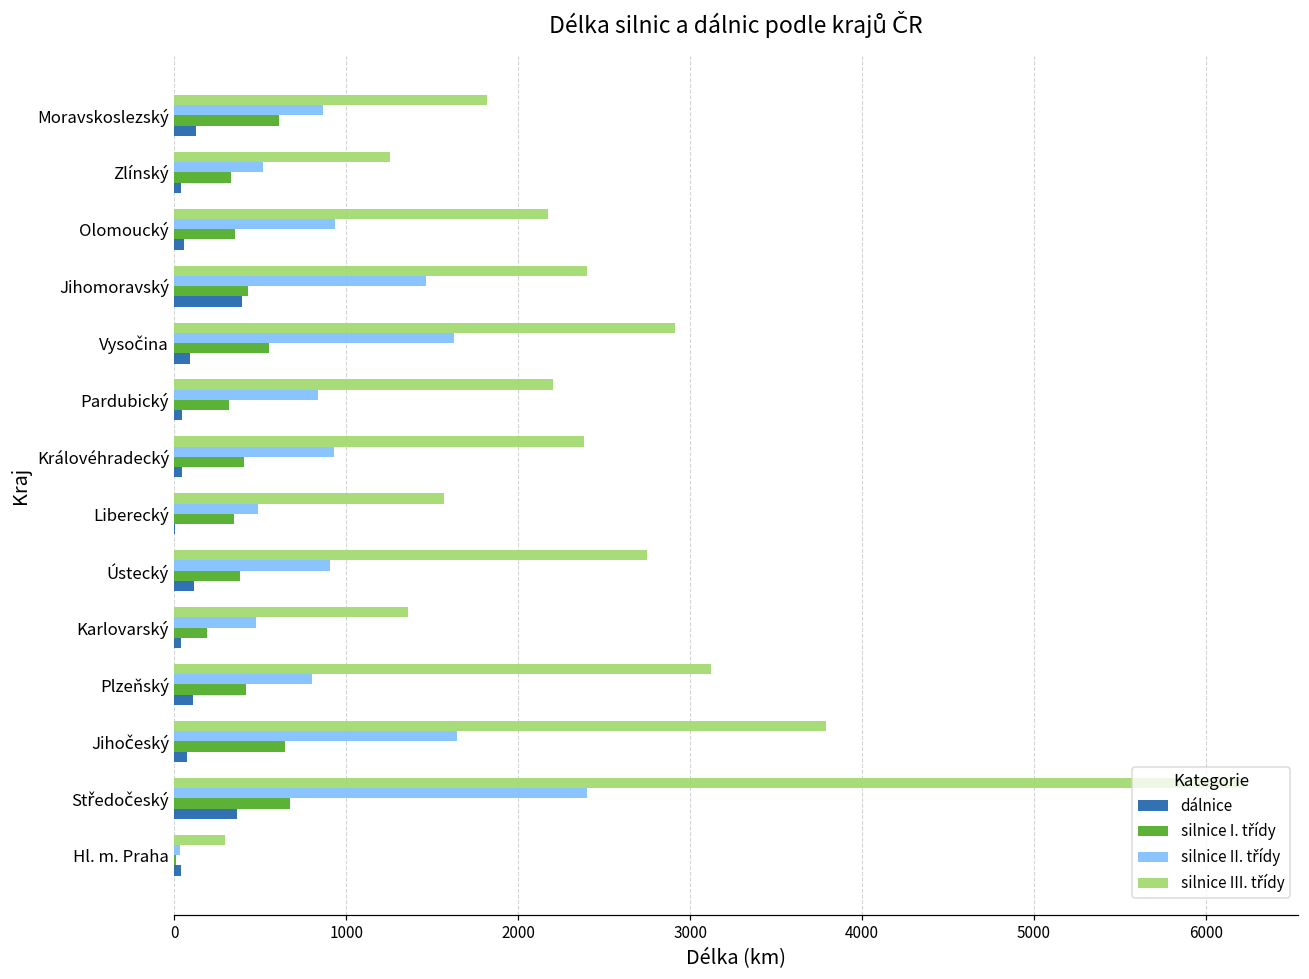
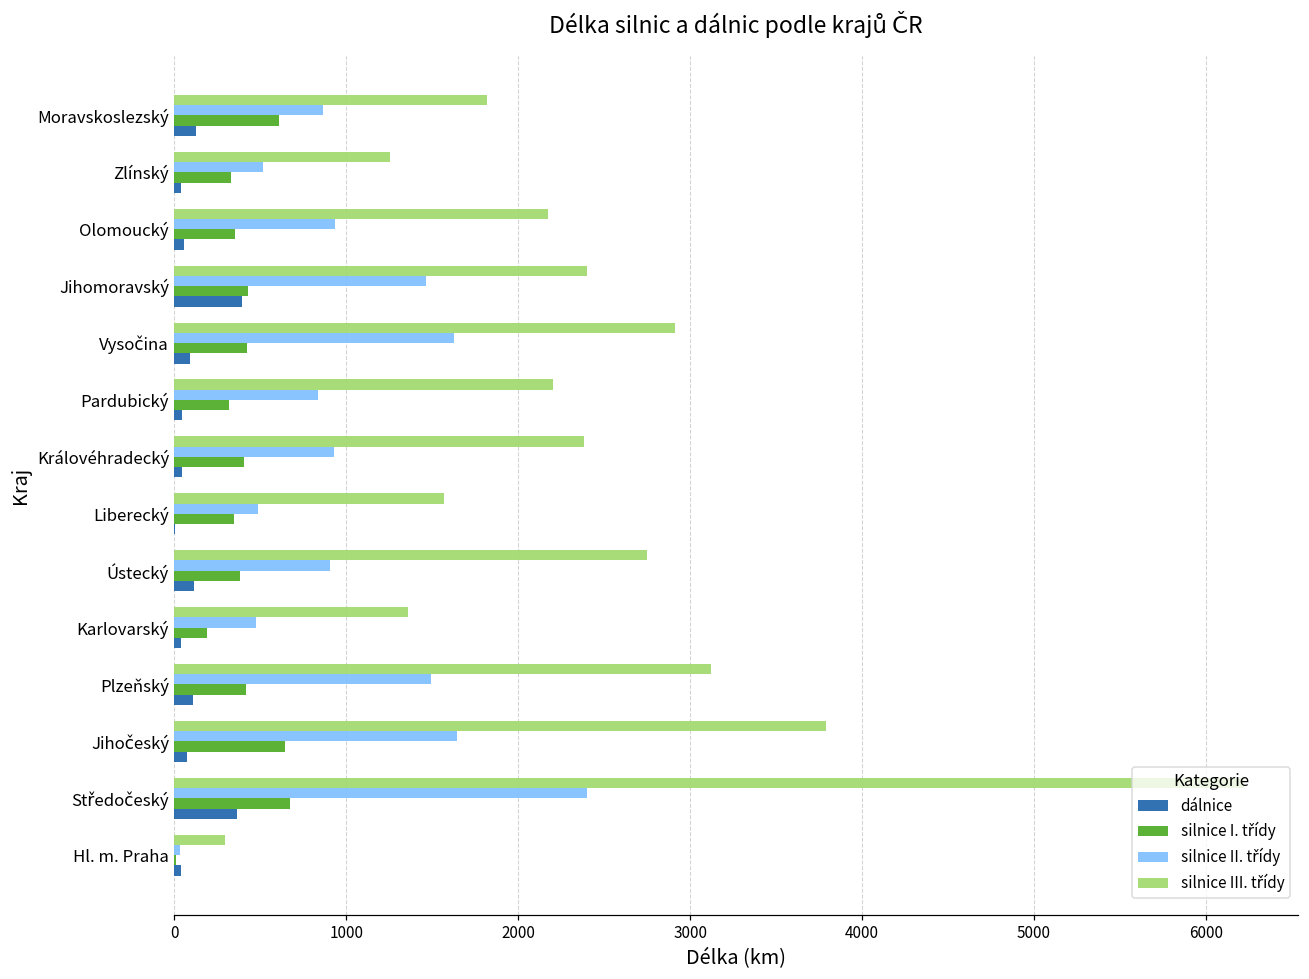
  {
    "dálnice": {
      "Moravskoslezský": 130,
      "Zlínský": 40,
      "Olomoucký": 50,
      "Jihomoravský": 390,
      "Vysočina": 90,
      "Pardubický": 40,
      "Královéhradecký": 40,
      "Ústecký": 120,
      "Karlovarský": 40,
      "Plzeňský": 110,
      "Jihočeský": 70,
      "Středočeský": 360,
      "Hl. m. Praha": 40
    },
    "silnice I. třídy": {
      "Moravskoslezský": 610,
      "Zlínský": 330,
      "Olomoucký": 350,
      "Jihomoravský": 430,
-     "Vysočina": 550,
+     "Vysočina": 420,
      "Pardubický": 320,
      "Královéhradecký": 400,
      "Liberecký": 340,
      "Ústecký": 380,
      "Karlovarský": 190,
      "Plzeňský": 420,
      "Jihočeský": 640,
      "Středočeský": 670
    },
    "silnice II. třídy": {
      "Moravskoslezský": 870,
      "Zlínský": 510,
      "Olomoucký": 940,
      "Jihomoravský": 1460,
      "Vysočina": 1630,
      "Pardubický": 830,
      "Královéhradecký": 930,
      "Liberecký": 490,
      "Ústecký": 910,
      "Karlovarský": 470,
-     "Plzeňský": 800,
+     "Plzeňský": 1490,
      "Jihočeský": 1640,
      "Středočeský": 2400,
      "Hl. m. Praha": 30
    },
    "silnice III. třídy": {
      "Moravskoslezský": 1820,
      "Zlínský": 1250,
      "Olomoucký": 2180,
      "Jihomoravský": 2400,
      "Vysočina": 2920,
      "Pardubický": 2200,
      "Královéhradecký": 2380,
      "Liberecký": 1570,
      "Ústecký": 2750,
      "Karlovarský": 1360,
      "Plzeňský": 3120,
      "Jihočeský": 3790,
      "Hl. m. Praha": 290
    }
  }
